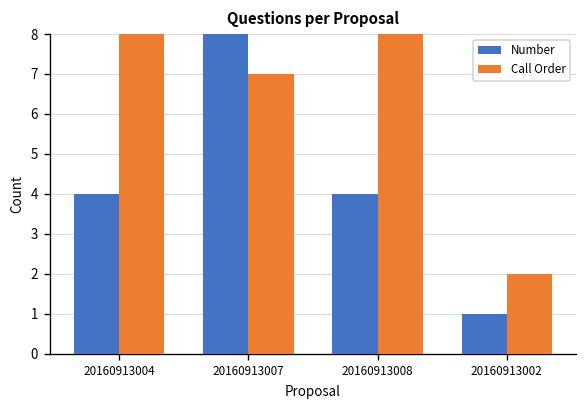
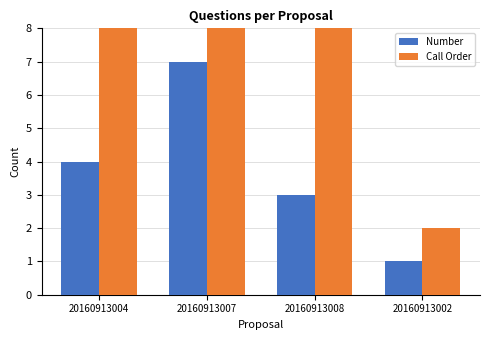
  {
    "Number": {
      "20160913004": 4,
-     "20160913007": 8,
-     "20160913008": 4,
+     "20160913007": 7,
+     "20160913008": 3,
      "20160913002": 1
    },
    "Call Order": {
      "20160913004": 8,
-     "20160913007": 7,
+     "20160913007": 8,
      "20160913008": 8,
      "20160913002": 2
    }
  }
